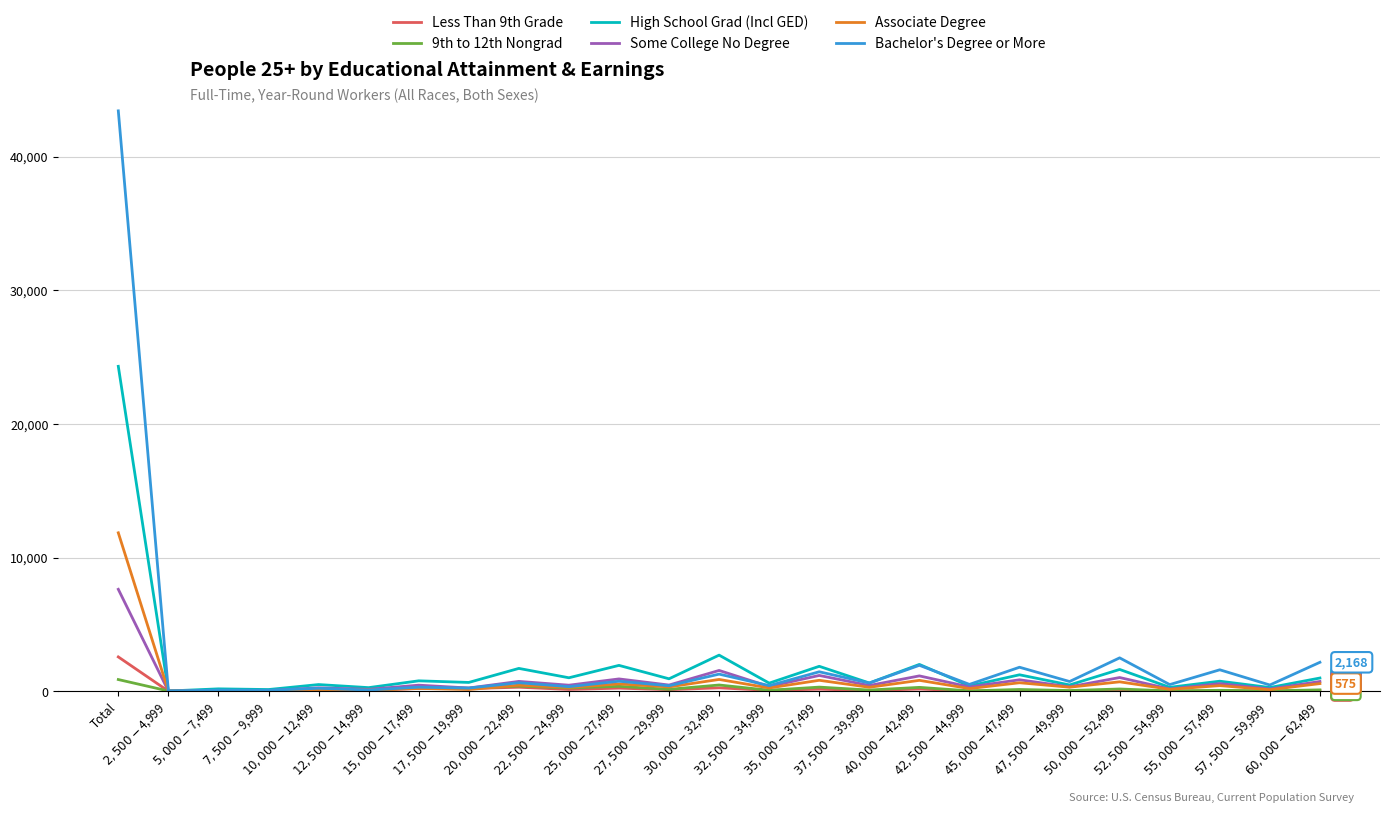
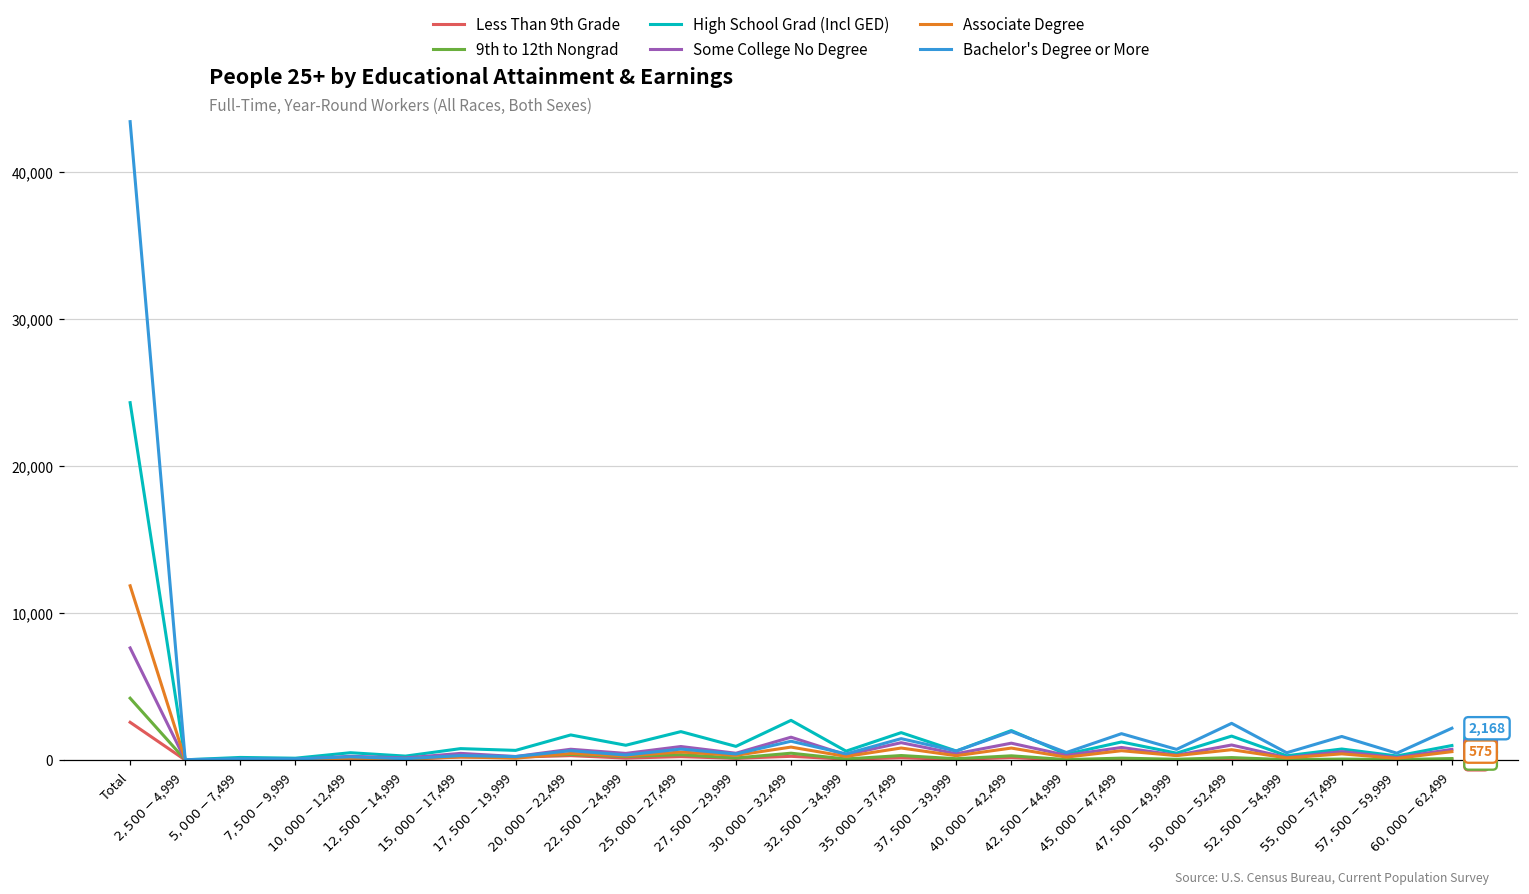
  {
    "Less Than 9th Grade": {
      "Total": "2,600"
    },
    "9th to 12th Nongrad": {
-     "Total": "900"
+     "Total": "4,200"
    },
    "High School Grad (Incl GED)": {
      "Total": "24,300"
    },
    "Some College No Degree": {
      "Total": "7,600"
    },
    "Associate Degree": {
      "Total": "11,900"
    },
    "Bachelor's Degree or More": {
      "Total": "43,400"
    }
  }
